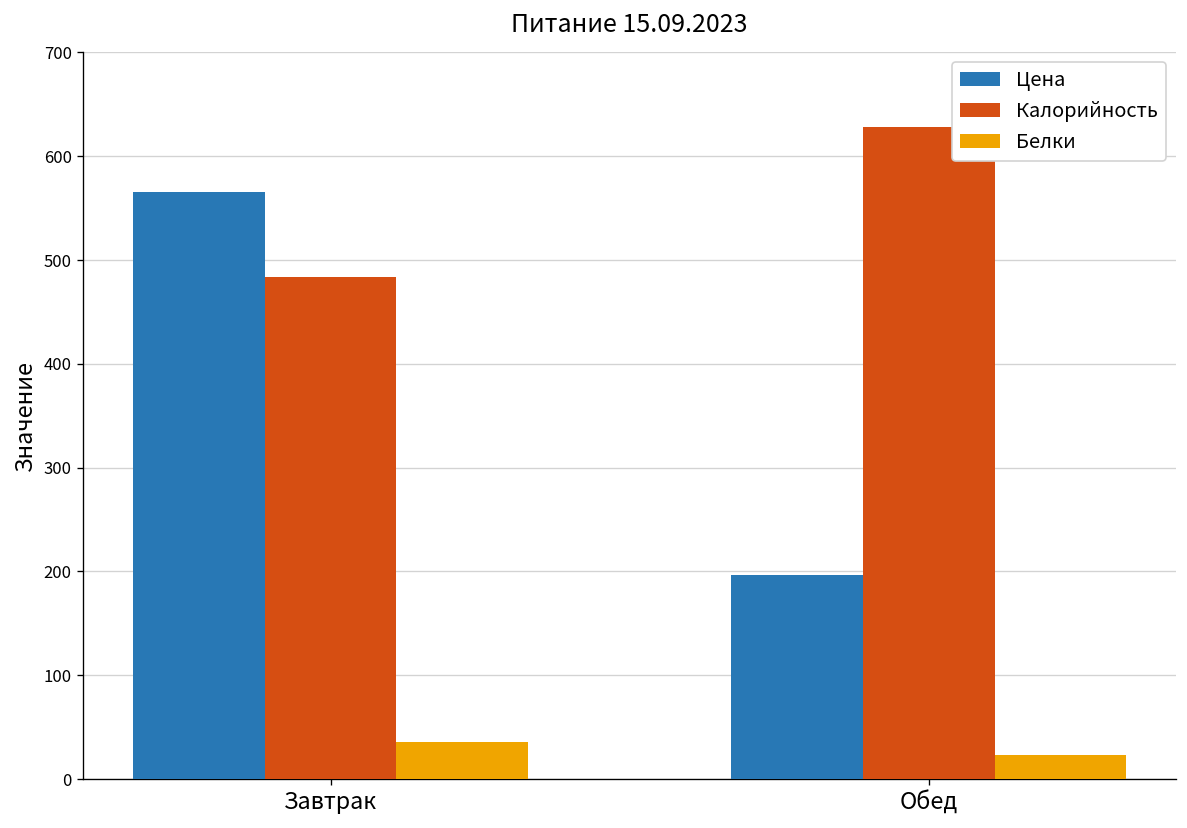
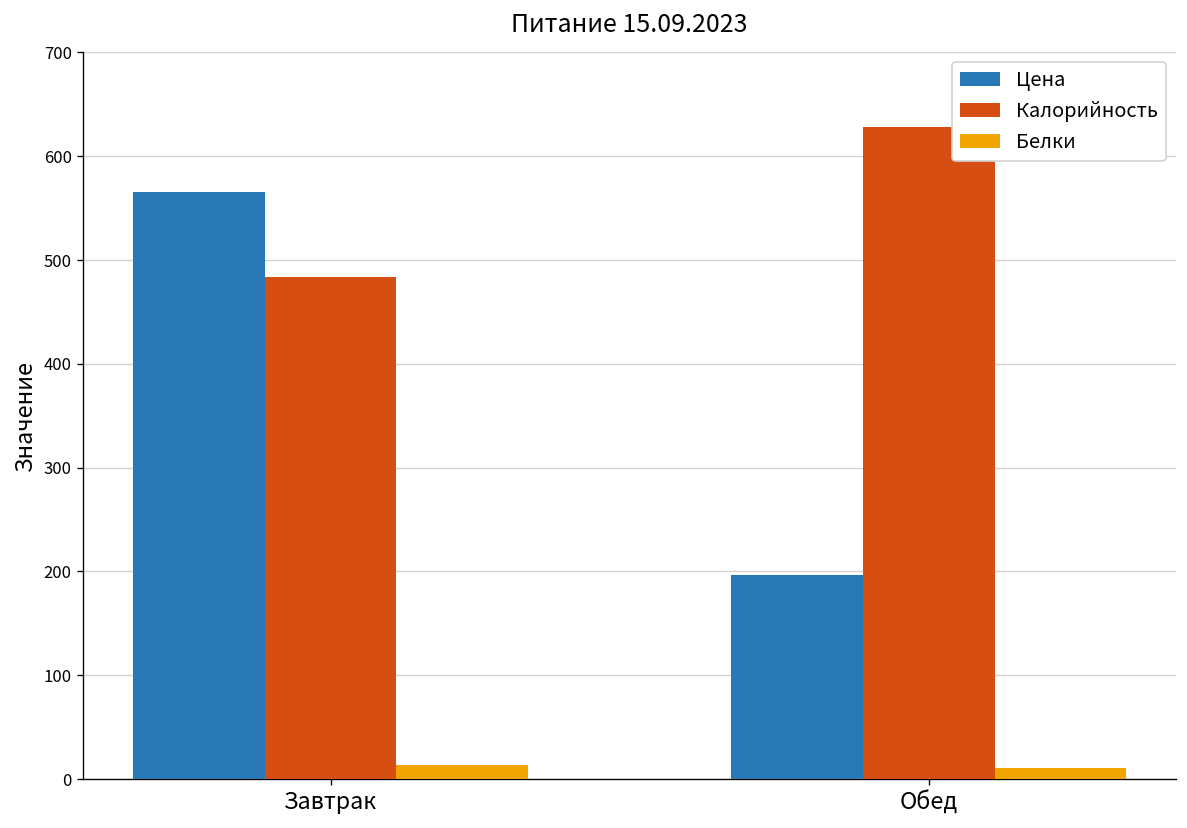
  {
    "Цена": {
      "Завтрак": 570,
      "Обед": 200
    },
    "Калорийность": {
      "Завтрак": 480,
      "Обед": 630
    },
    "Белки": {
-     "Завтрак": 40,
-     "Обед": 20
+     "Завтрак": 10,
+     "Обед": 10
    }
  }
